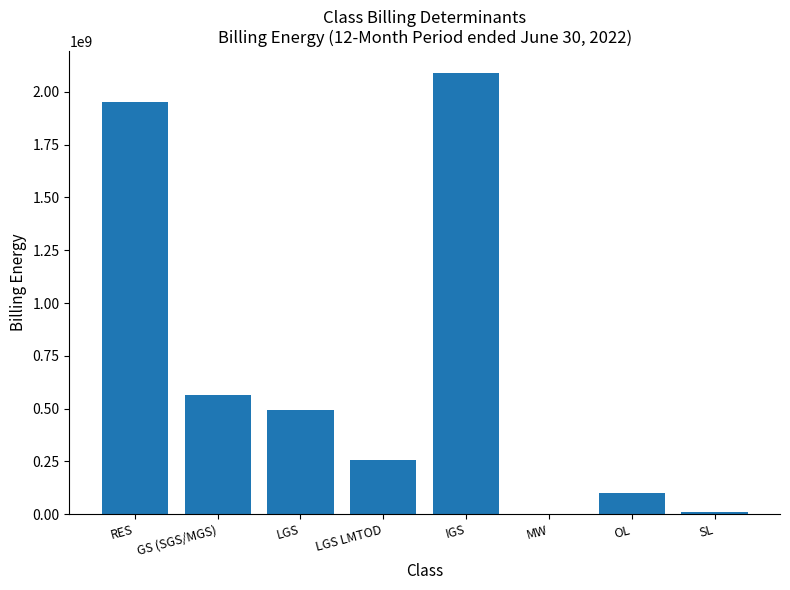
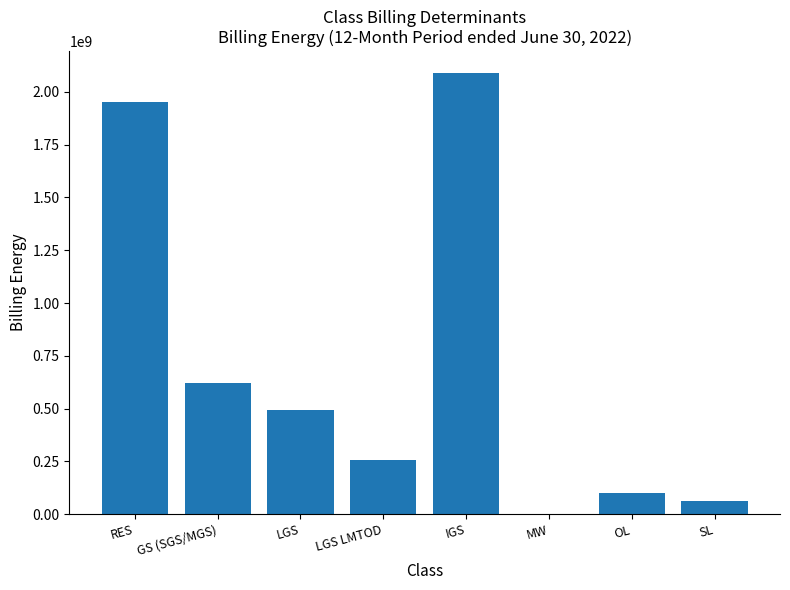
  {
    "RES": 1950000000,
-   "GS (SGS/MGS)": 560000000,
+   "GS (SGS/MGS)": 620000000,
    "LGS": 490000000,
    "LGS LMTOD": 250000000,
    "IGS": 2090000000,
    "OL": 100000000,
-   "SL": 10000000
+   "SL": 60000000
  }
